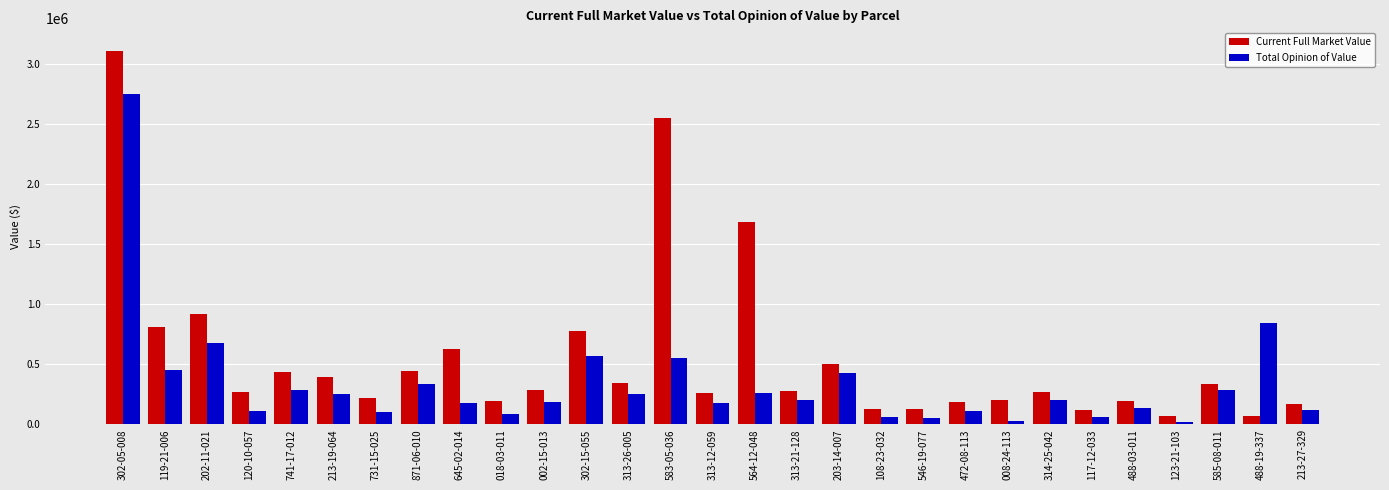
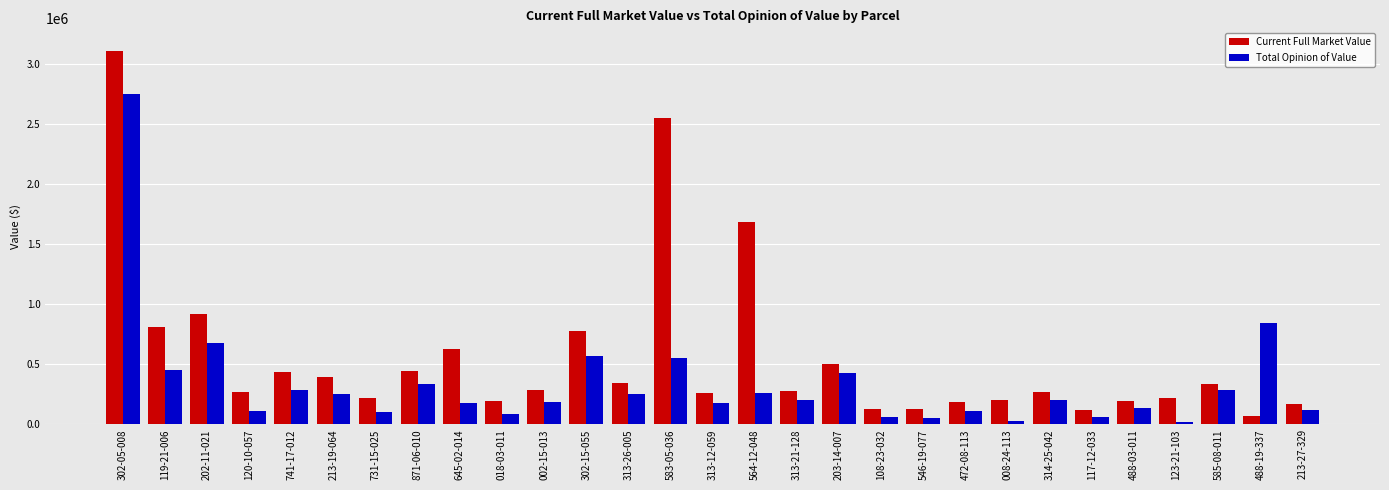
  {
    "Current Full Market Value": {
      "302-05-008": 3110000,
      "119-21-006": 810000,
      "202-11-021": 920000,
      "120-10-057": 270000,
      "741-17-012": 440000,
      "213-19-064": 390000,
      "731-15-025": 220000,
      "871-06-010": 450000,
      "645-02-014": 630000,
      "018-03-011": 190000,
      "002-15-013": 290000,
      "302-15-055": 780000,
      "313-26-005": 350000,
      "583-05-036": 2550000,
      "313-12-059": 260000,
      "564-12-048": 1680000,
      "313-21-128": 280000,
      "203-14-007": 500000,
      "108-23-032": 130000,
      "546-19-077": 130000,
      "472-08-113": 190000,
      "008-24-113": 200000,
      "314-25-042": 270000,
      "117-12-033": 120000,
      "488-03-011": 200000,
-     "123-21-103": 70000,
+     "123-21-103": 220000,
      "585-08-011": 340000,
      "488-19-337": 70000,
      "213-27-329": 170000
    },
    "Total Opinion of Value": {
      "302-05-008": 2750000,
      "119-21-006": 450000,
      "202-11-021": 680000,
      "120-10-057": 110000,
      "741-17-012": 290000,
      "213-19-064": 250000,
      "731-15-025": 100000,
      "871-06-010": 340000,
      "645-02-014": 180000,
      "018-03-011": 90000,
      "002-15-013": 190000,
      "302-15-055": 570000,
      "313-26-005": 260000,
      "583-05-036": 550000,
      "313-12-059": 180000,
      "564-12-048": 260000,
      "313-21-128": 200000,
      "203-14-007": 430000,
      "108-23-032": 60000,
      "546-19-077": 60000,
      "472-08-113": 120000,
      "008-24-113": 30000,
      "314-25-042": 210000,
      "117-12-033": 60000,
      "488-03-011": 140000,
      "585-08-011": 290000,
      "488-19-337": 850000,
      "213-27-329": 120000
    }
  }
